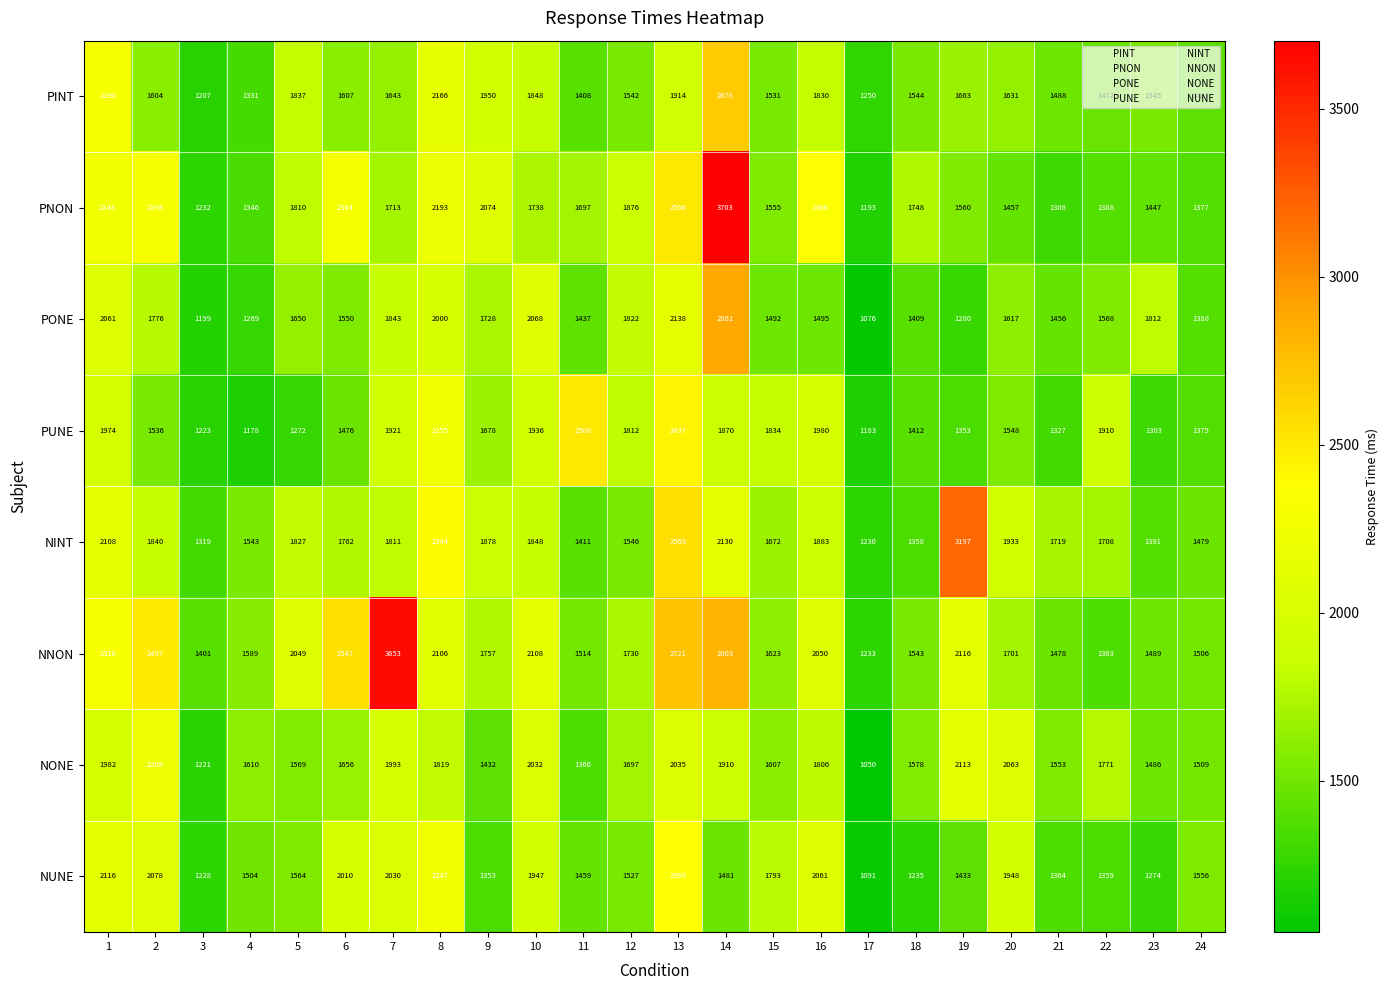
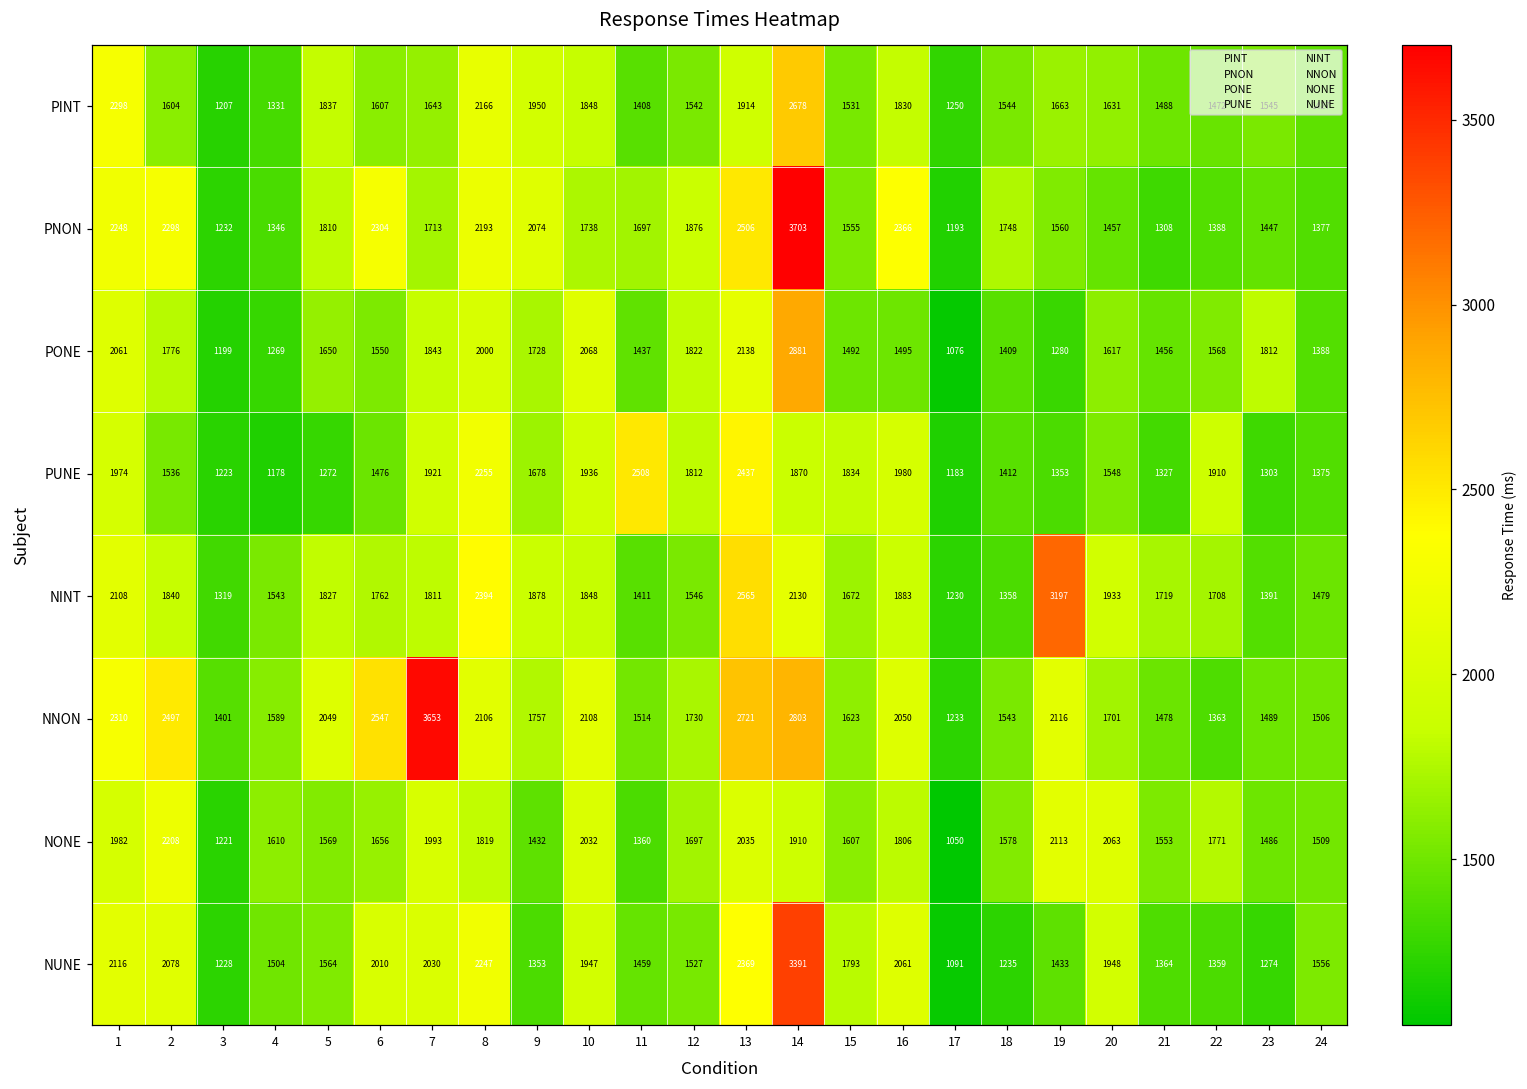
  {
    "PINT": {
      "1": 2298,
      "2": 1604,
      "3": 1207,
      "4": 1331,
      "5": 1837,
      "6": 1607,
      "7": 1643,
      "8": 2166,
      "9": 1950,
      "10": 1848,
      "11": 1408,
      "12": 1542,
      "13": 1914,
      "14": 2678,
      "15": 1531,
      "16": 1830,
      "17": 1250,
      "18": 1544,
      "19": 1663,
      "20": 1631,
      "21": 1488
    },
    "PNON": {
      "1": 2248,
      "2": 2298,
      "3": 1232,
      "4": 1346,
      "5": 1810,
      "6": 2304,
      "7": 1713,
      "8": 2193,
      "9": 2074,
      "10": 1738,
      "11": 1697,
      "12": 1876,
      "13": 2506,
      "14": 3703,
      "15": 1555,
      "16": 2366,
      "17": 1193,
      "18": 1748,
      "19": 1560,
      "20": 1457,
      "21": 1308,
      "22": 1388,
      "23": 1447,
      "24": 1377
    },
    "PONE": {
      "1": 2061,
      "2": 1776,
      "3": 1199,
      "4": 1269,
      "5": 1650,
      "6": 1550,
      "7": 1843,
      "8": 2000,
      "9": 1728,
      "10": 2068,
      "11": 1437,
      "12": 1822,
      "13": 2138,
      "14": 2881,
      "15": 1492,
      "16": 1495,
      "17": 1076,
      "18": 1409,
      "19": 1280,
      "20": 1617,
      "21": 1456,
      "22": 1568,
      "23": 1812,
      "24": 1388
    },
    "PUNE": {
      "1": 1974,
      "2": 1536,
      "3": 1223,
      "4": 1178,
      "5": 1272,
      "6": 1476,
      "7": 1921,
      "8": 2255,
      "9": 1678,
      "10": 1936,
      "11": 2508,
      "12": 1812,
      "13": 2437,
      "14": 1870,
      "15": 1834,
      "16": 1980,
      "17": 1183,
      "18": 1412,
      "19": 1353,
      "20": 1548,
      "21": 1327,
      "22": 1910,
      "23": 1303,
      "24": 1375
    },
    "NINT": {
      "1": 2108,
      "2": 1840,
      "3": 1319,
      "4": 1543,
      "5": 1827,
      "6": 1762,
      "7": 1811,
      "8": 2394,
      "9": 1878,
      "10": 1848,
      "11": 1411,
      "12": 1546,
      "13": 2565,
      "14": 2130,
      "15": 1672,
      "16": 1883,
      "17": 1230,
      "18": 1358,
      "19": 3197,
      "20": 1933,
      "21": 1719,
      "22": 1708,
      "23": 1391,
      "24": 1479
    },
    "NNON": {
      "1": 2310,
      "2": 2497,
      "3": 1401,
      "4": 1589,
      "5": 2049,
      "6": 2547,
      "7": 3653,
      "8": 2106,
      "9": 1757,
      "10": 2108,
      "11": 1514,
      "12": 1730,
      "13": 2721,
      "14": 2803,
      "15": 1623,
      "16": 2050,
      "17": 1233,
      "18": 1543,
      "19": 2116,
      "20": 1701,
      "21": 1478,
      "22": 1363,
      "23": 1489,
      "24": 1506
    },
    "NONE": {
      "1": 1982,
      "2": 2208,
      "3": 1221,
      "4": 1610,
      "5": 1569,
      "6": 1656,
      "7": 1993,
      "8": 1819,
      "9": 1432,
      "10": 2032,
      "11": 1360,
      "12": 1697,
      "13": 2035,
      "14": 1910,
      "15": 1607,
      "16": 1806,
      "17": 1050,
      "18": 1578,
      "19": 2113,
      "20": 2063,
      "21": 1553,
      "22": 1771,
      "23": 1486,
      "24": 1509
    },
    "NUNE": {
      "1": 2116,
      "2": 2078,
      "3": 1228,
      "4": 1504,
      "5": 1564,
      "6": 2010,
      "7": 2030,
      "8": 2247,
      "9": 1353,
      "10": 1947,
      "11": 1459,
      "12": 1527,
      "13": 2369,
-     "14": 1481,
+     "14": 3391,
      "15": 1793,
      "16": 2061,
      "17": 1091,
      "18": 1235,
      "19": 1433,
      "20": 1948,
      "21": 1364,
      "22": 1359,
      "23": 1274,
      "24": 1556
    }
  }
